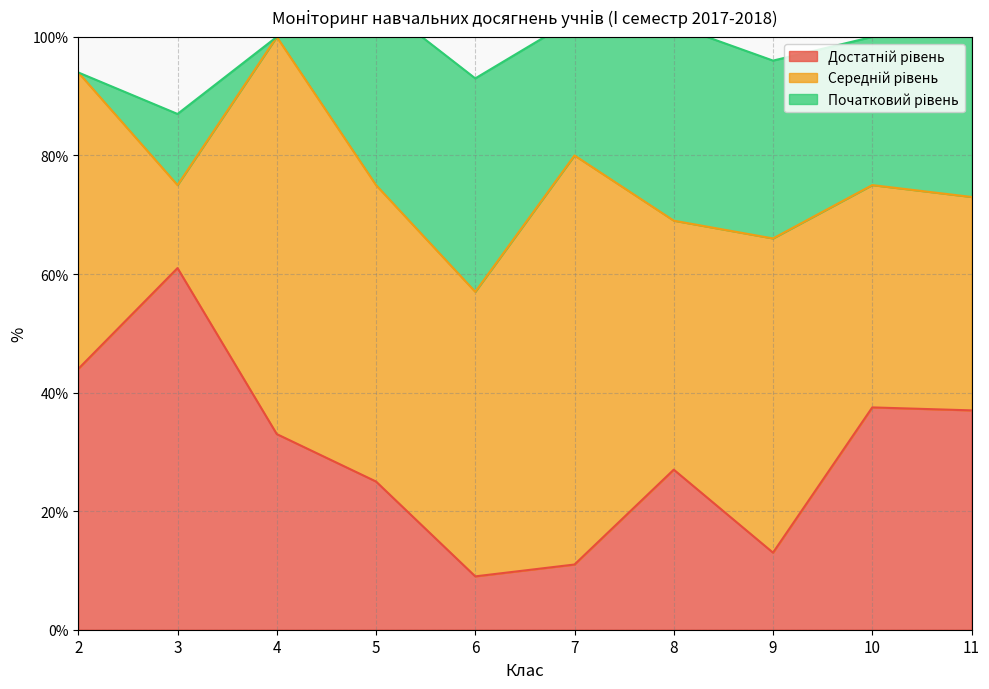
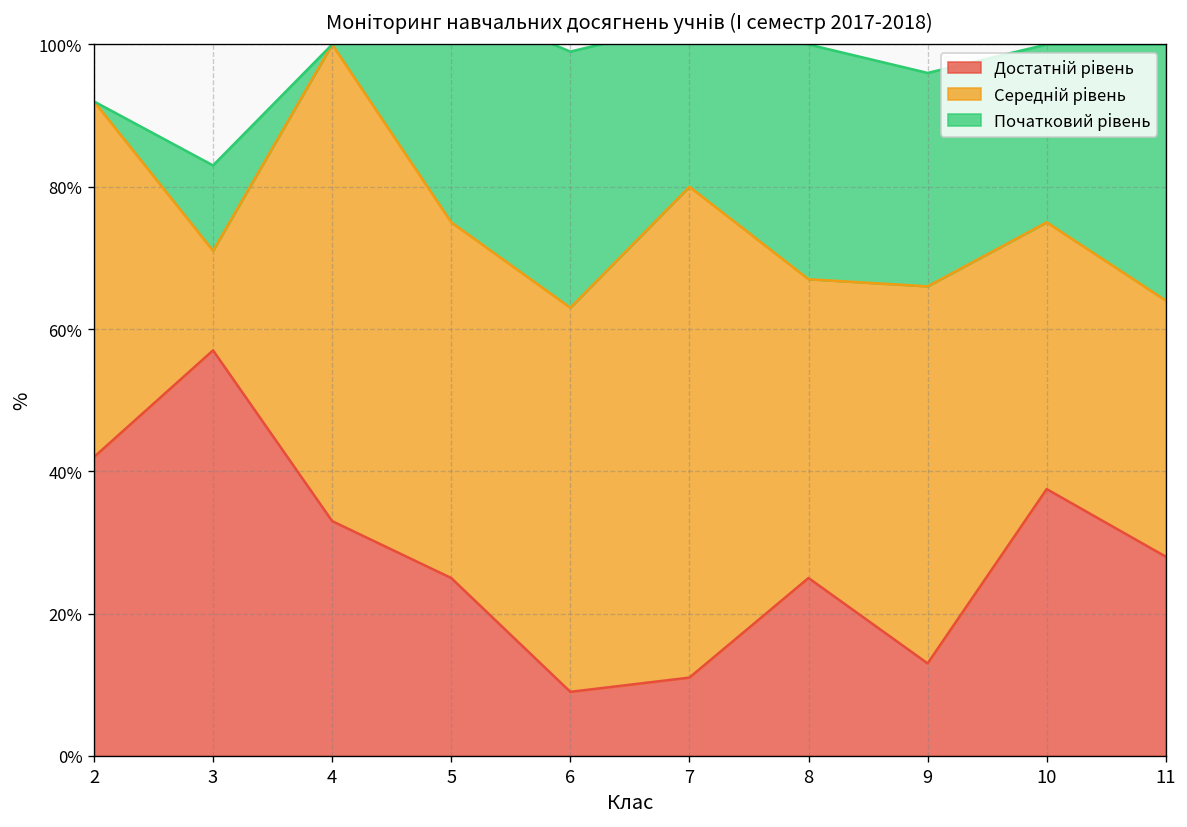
  {
    "Достатній рівень": {
-     "2": "44%",
-     "3": "61%",
+     "2": "42%",
+     "3": "57%",
      "4": "33%",
      "5": "25%",
      "6": "9%",
      "7": "11%",
-     "8": "27%",
+     "8": "25%",
      "9": "13%",
      "10": "38%",
-     "11": "37%"
+     "11": "28%"
    },
    "Середній рівень": {
      "3": "14%",
      "5": "50%",
-     "6": "48%",
+     "6": "54%",
      "7": "69%",
      "8": "42%",
      "9": "53%",
      "10": "38%",
      "11": "36%"
    },
    "Початковий рівень": {
      "3": "12%",
      "6": "36%",
      "9": "30%",
      "10": "25%"
    }
  }
